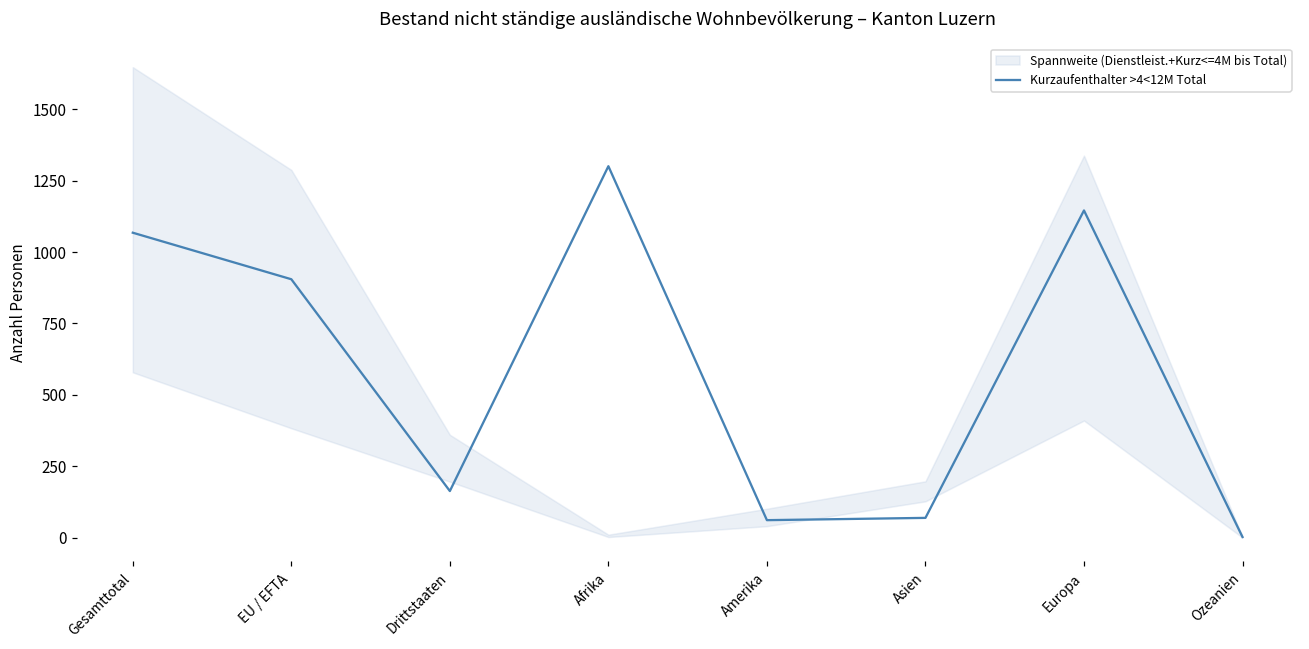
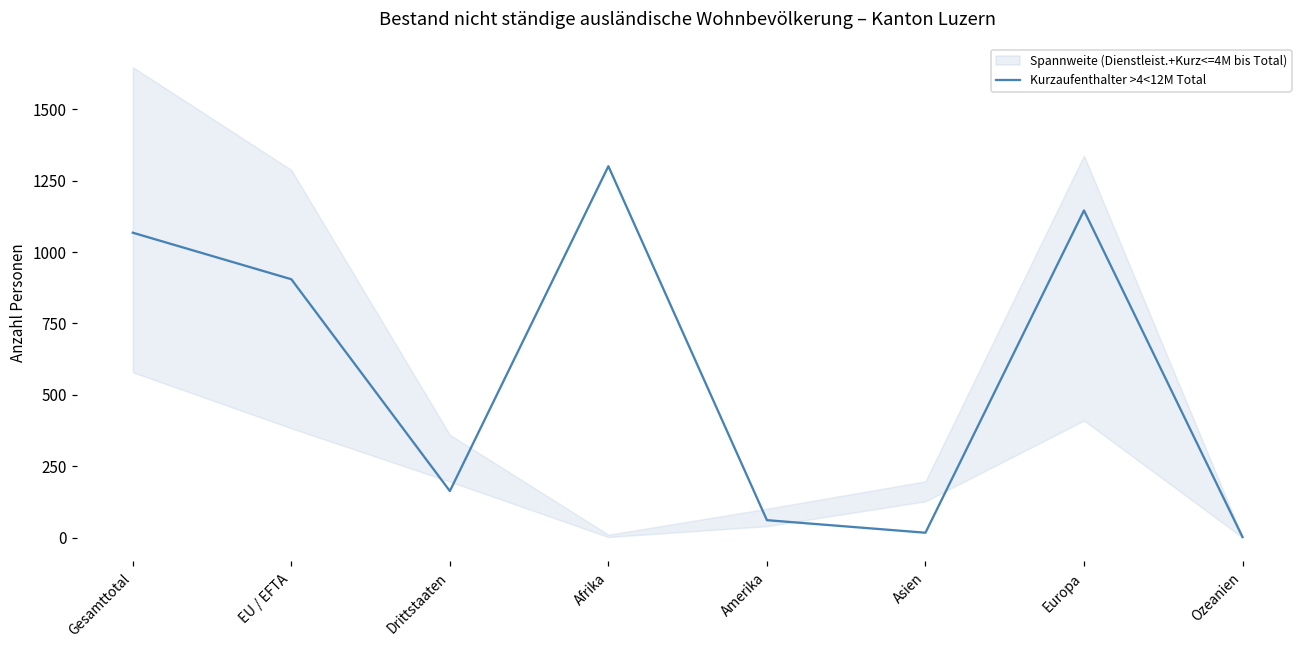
  {
    "Kurzaufenthalter >4<12M Total": {
      "Gesamttotal": 1070,
      "EU / EFTA": 910,
      "Drittstaaten": 160,
      "Afrika": 1300,
      "Amerika": 60,
-     "Asien": 70,
+     "Asien": 20,
      "Europa": 1150
    }
  }
